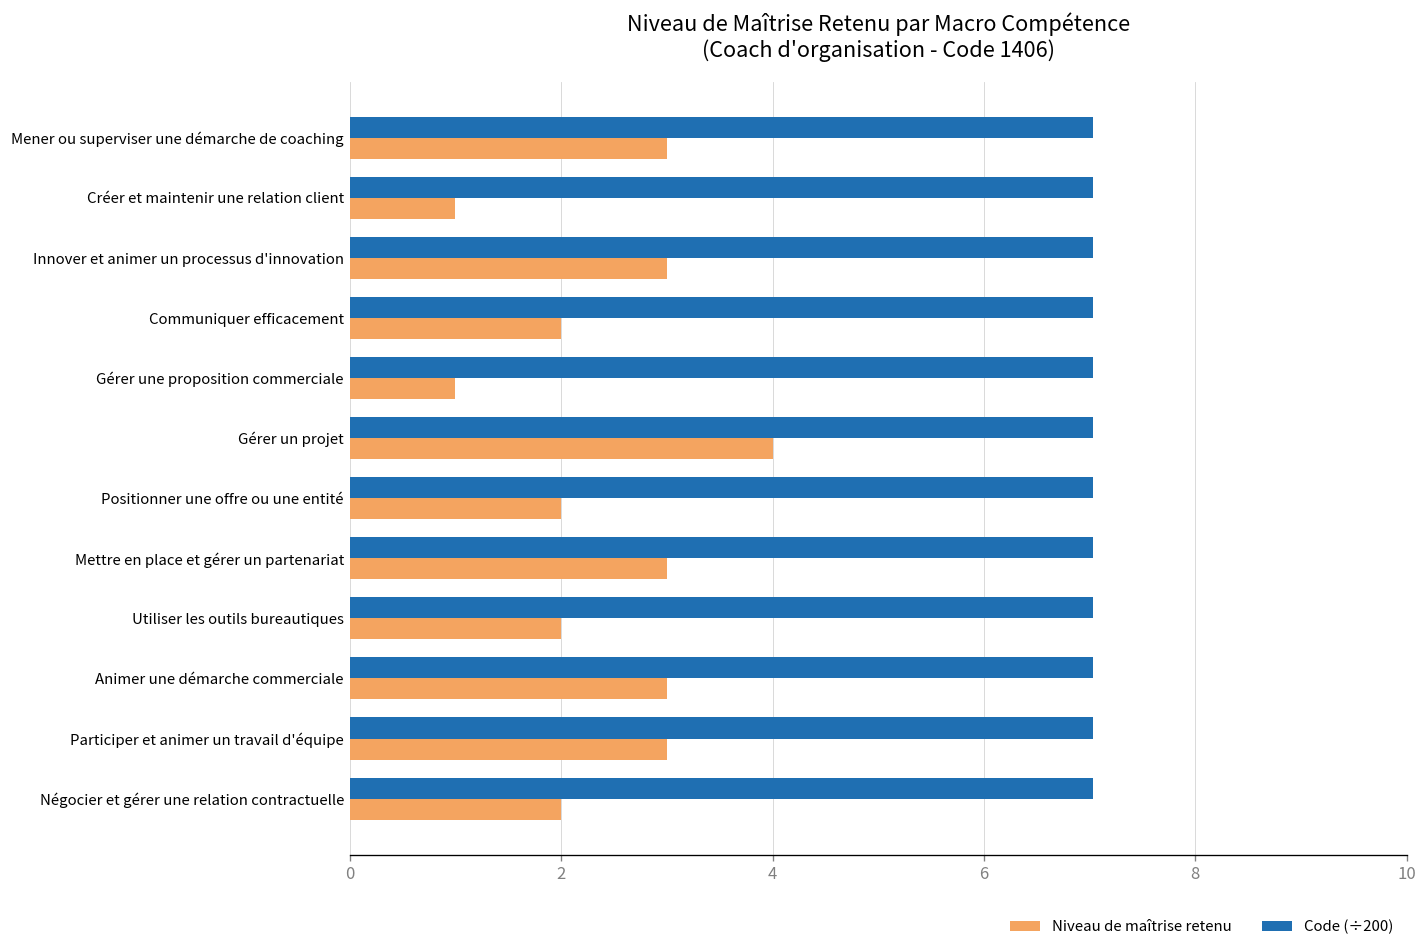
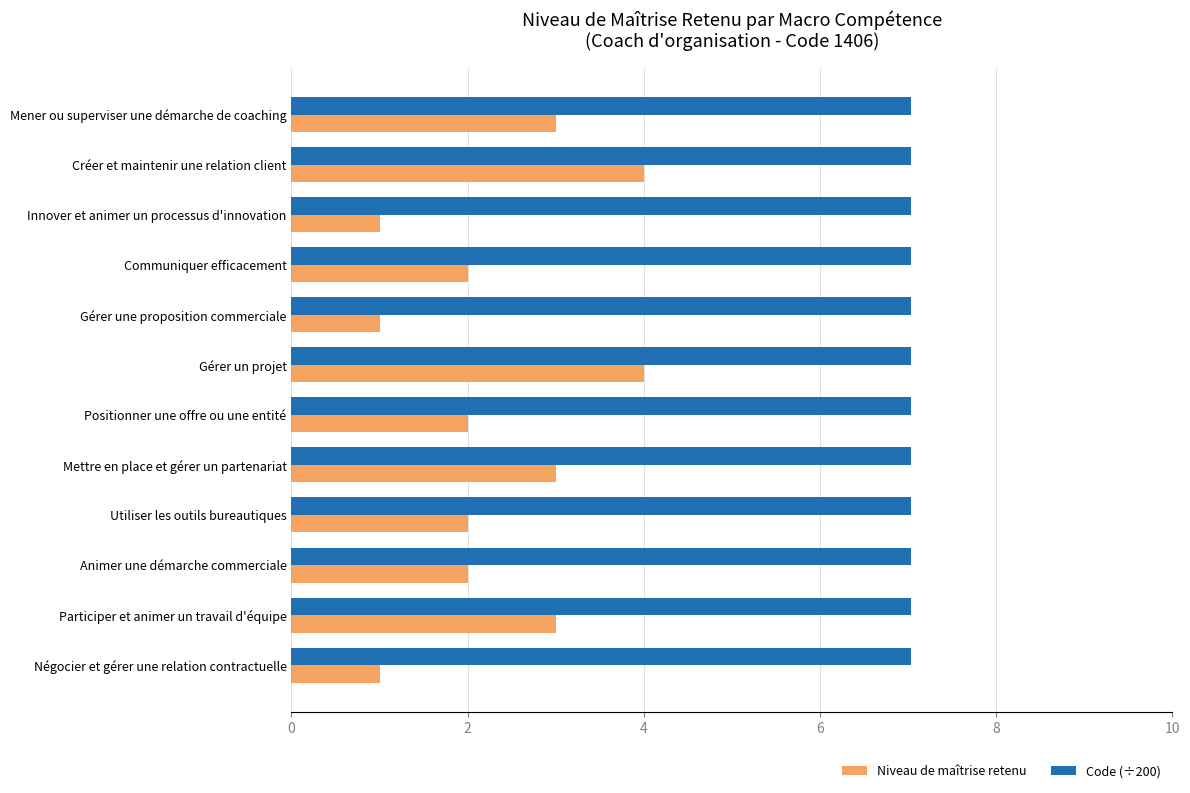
  {
    "Niveau de maîtrise retenu": {
      "Mener ou superviser une démarche de coaching": 3,
-     "Créer et maintenir une relation client": 1,
-     "Innover et animer un processus d'innovation": 3,
+     "Créer et maintenir une relation client": 4,
+     "Innover et animer un processus d'innovation": 1,
      "Communiquer efficacement": 2,
      "Gérer une proposition commerciale": 1,
      "Gérer un projet": 4,
      "Positionner une offre ou une entité": 2,
      "Mettre en place et gérer un partenariat": 3,
      "Utiliser les outils bureautiques": 2,
-     "Animer une démarche commerciale": 3,
+     "Animer une démarche commerciale": 2,
      "Participer et animer un travail d'équipe": 3,
-     "Négocier et gérer une relation contractuelle": 2
+     "Négocier et gérer une relation contractuelle": 1
    },
    "Code (÷200)": {
      "Mener ou superviser une démarche de coaching": 7.0,
      "Créer et maintenir une relation client": 7.0,
      "Innover et animer un processus d'innovation": 7.0,
      "Communiquer efficacement": 7.0,
      "Gérer une proposition commerciale": 7.0,
      "Gérer un projet": 7.0,
      "Positionner une offre ou une entité": 7.0,
      "Mettre en place et gérer un partenariat": 7.0,
      "Utiliser les outils bureautiques": 7.0,
      "Animer une démarche commerciale": 7.0,
      "Participer et animer un travail d'équipe": 7.0,
      "Négocier et gérer une relation contractuelle": 7.0
    }
  }
